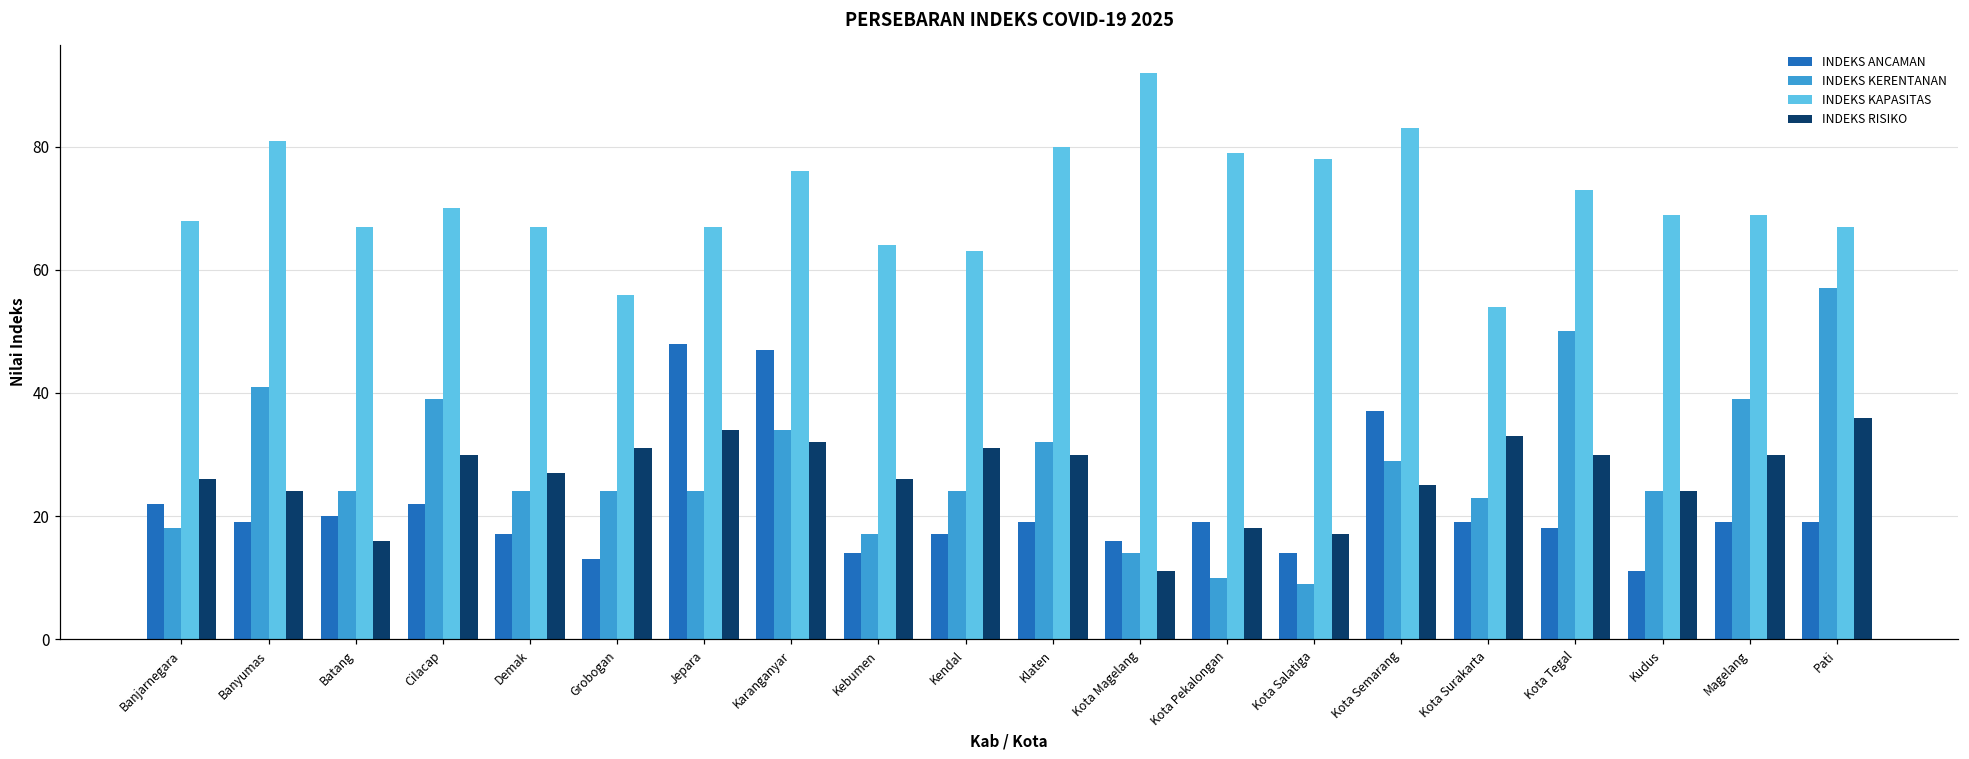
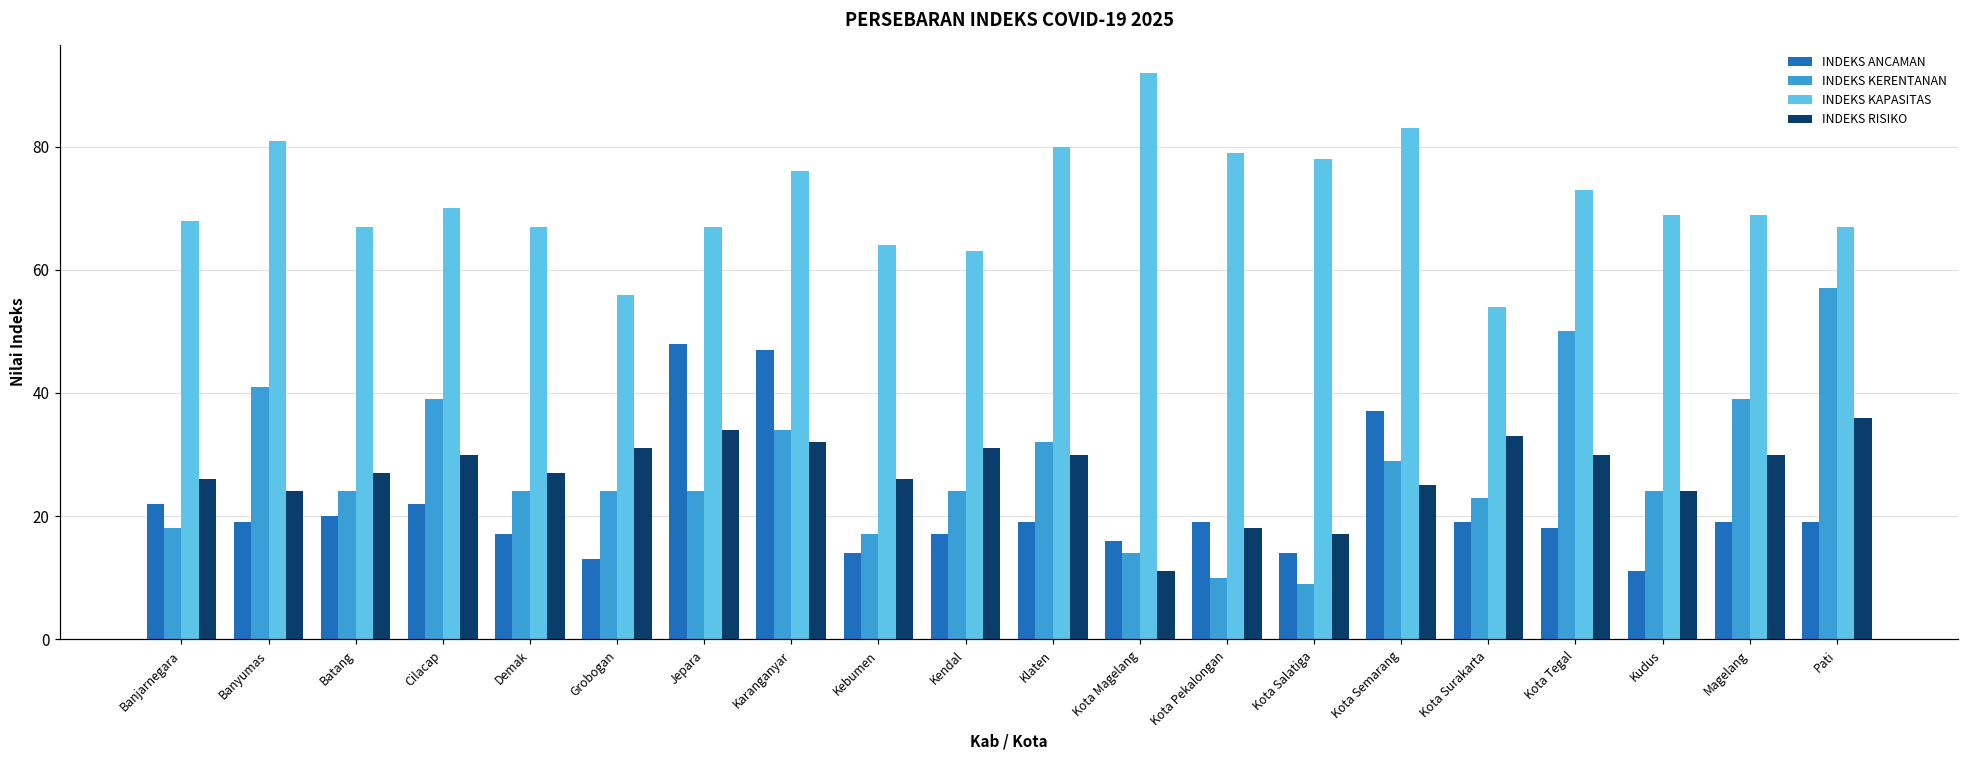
  {
    "INDEKS RISIKO": {
      "Banjarnegara": 26,
      "Banyumas": 24,
-     "Batang": 16,
+     "Batang": 27,
      "Cilacap": 30,
      "Demak": 27,
      "Grobogan": 31,
      "Jepara": 34,
      "Karanganyar": 32,
      "Kebumen": 26,
      "Kendal": 31,
      "Klaten": 30,
      "Kota Magelang": 11,
      "Kota Pekalongan": 18,
      "Kota Salatiga": 17,
      "Kota Semarang": 25,
      "Kota Surakarta": 33,
      "Kota Tegal": 30,
      "Kudus": 24,
      "Magelang": 30,
      "Pati": 36
    }
  }
